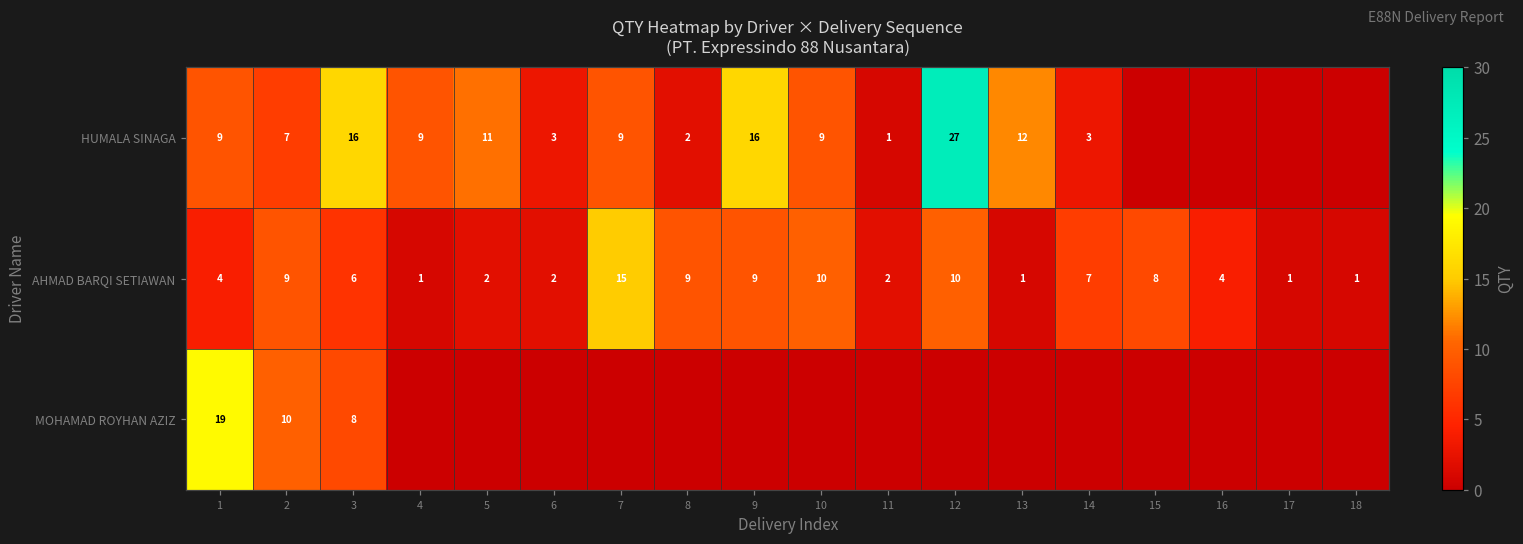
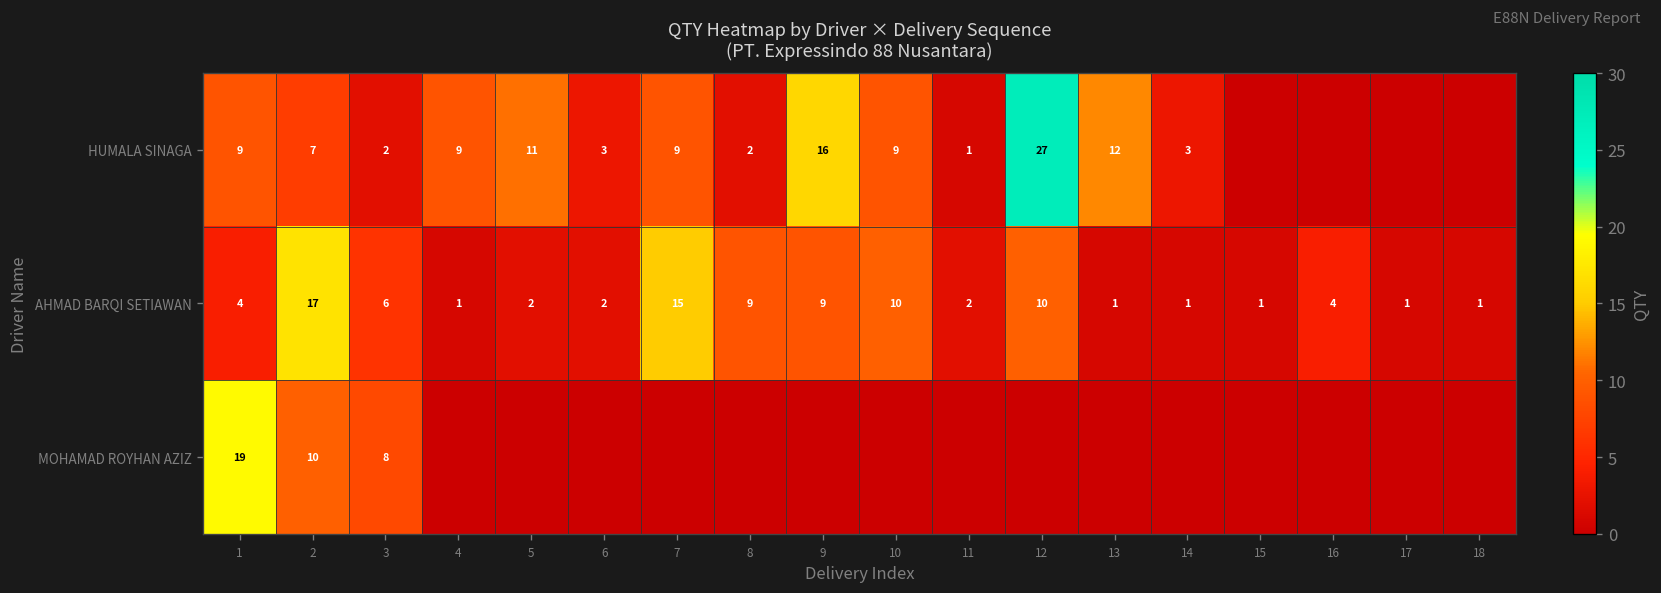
  {
    "HUMALA SINAGA": {
      "1": 9,
      "2": 7,
-     "3": 16,
+     "3": 2,
      "4": 9,
      "5": 11,
      "6": 3,
      "7": 9,
      "8": 2,
      "9": 16,
      "10": 9,
      "11": 1,
      "12": 27,
      "13": 12,
      "14": 3
    },
    "AHMAD BARQI SETIAWAN": {
      "1": 4,
-     "2": 9,
+     "2": 17,
      "3": 6,
      "4": 1,
      "5": 2,
      "6": 2,
      "7": 15,
      "8": 9,
      "9": 9,
      "10": 10,
      "11": 2,
      "12": 10,
      "13": 1,
-     "14": 7,
-     "15": 8,
+     "14": 1,
+     "15": 1,
      "16": 4,
      "17": 1,
      "18": 1
    },
    "MOHAMAD ROYHAN AZIZ": {
      "1": 19,
      "2": 10,
      "3": 8
    }
  }
